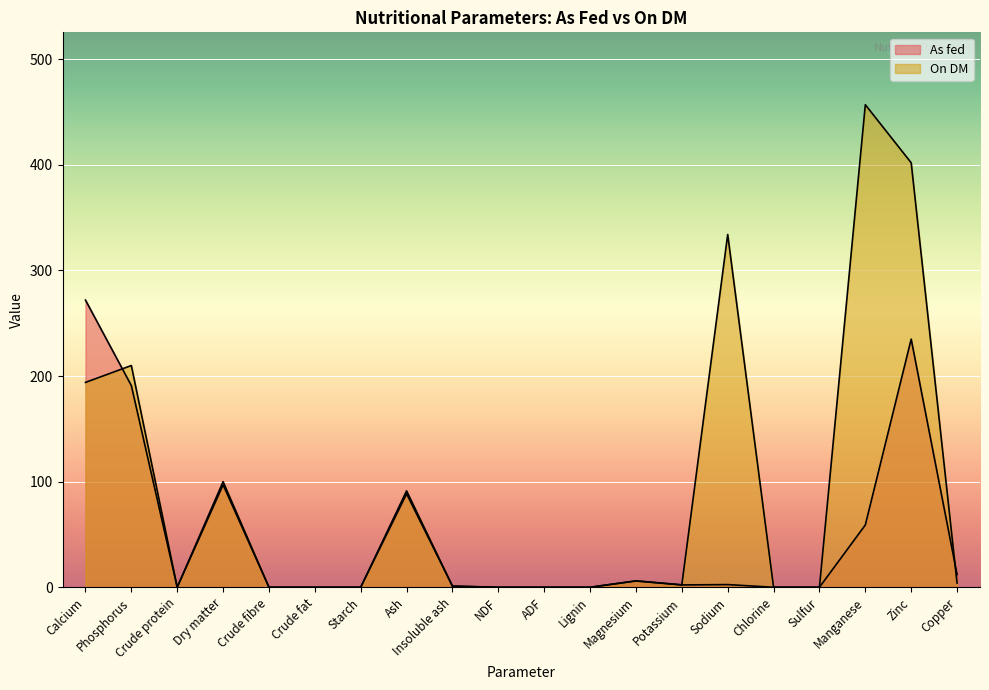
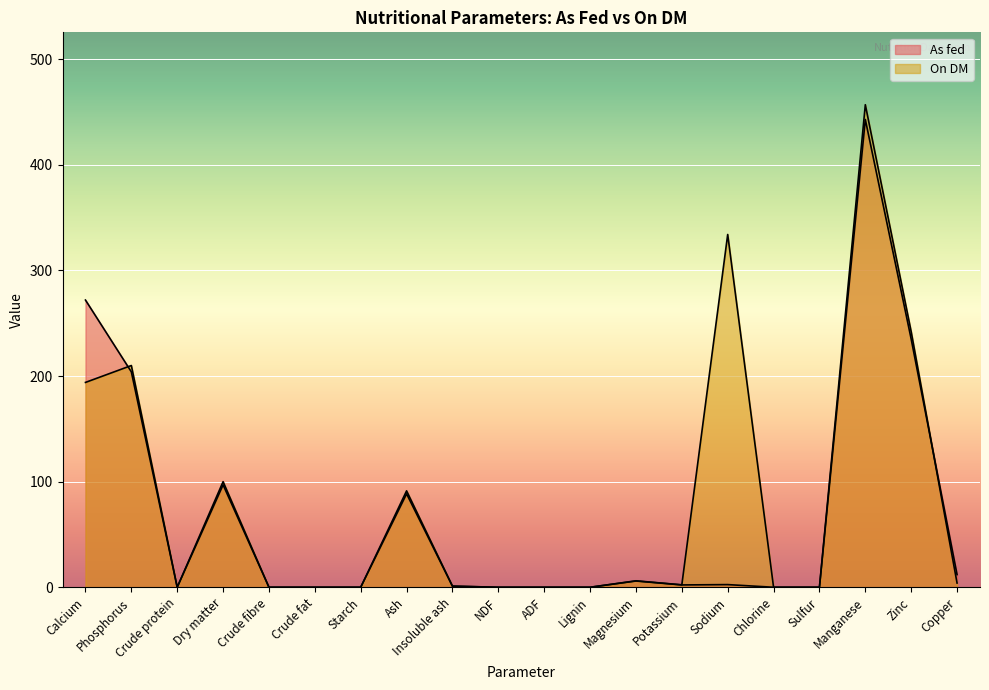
  {
    "As fed": {
      "Calcium": 272,
-     "Phosphorus": 191,
+     "Phosphorus": 204,
      "Dry matter": 97,
      "Ash": 89,
      "Sodium": 3,
-     "Manganese": 59,
+     "Manganese": 443,
      "Zinc": 235,
      "Copper": 12
    },
    "On DM": {
      "Calcium": 194,
      "Phosphorus": 210,
      "Dry matter": 100,
      "Ash": 91,
      "Sodium": 334,
      "Manganese": 457,
-     "Zinc": 402,
+     "Zinc": 242,
      "Copper": 4
    }
  }
